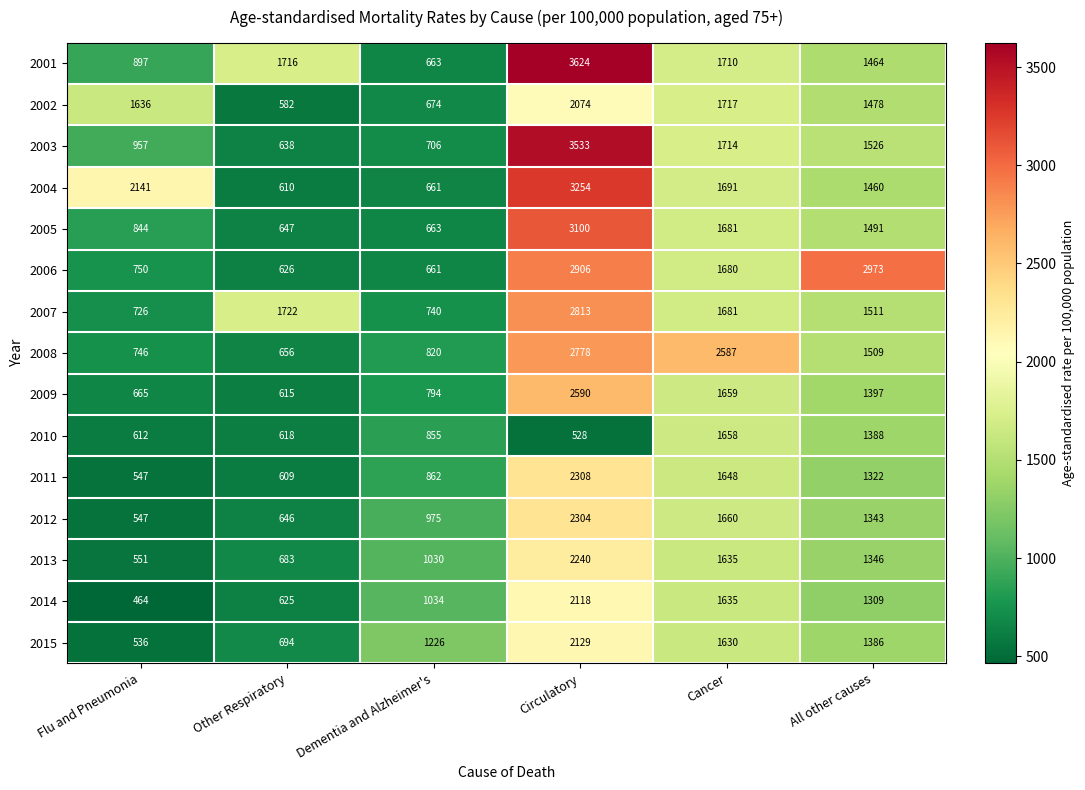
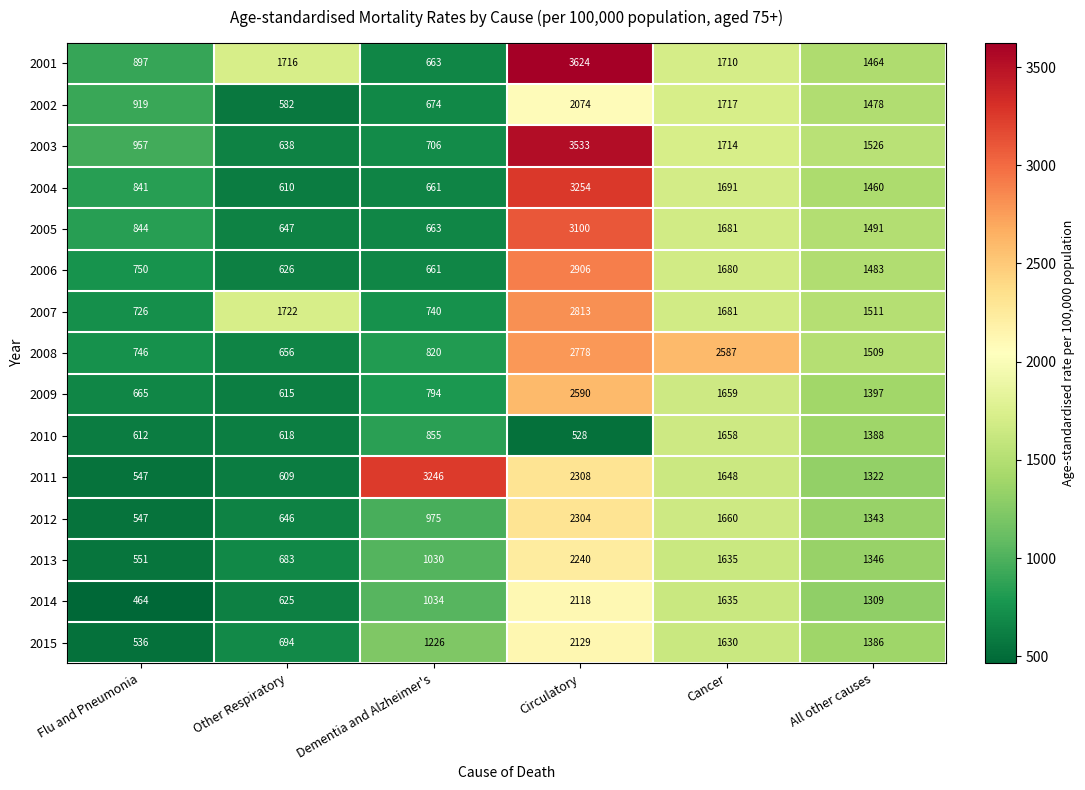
  {
    "2001": {
      "Flu and Pneumonia": 897,
      "Other Respiratory": 1716,
      "Dementia and Alzheimer's": 663,
      "Circulatory": 3624,
      "Cancer": 1710,
      "All other causes": 1464
    },
    "2002": {
-     "Flu and Pneumonia": 1636,
+     "Flu and Pneumonia": 919,
      "Other Respiratory": 582,
      "Dementia and Alzheimer's": 674,
      "Circulatory": 2074,
      "Cancer": 1717,
      "All other causes": 1478
    },
    "2003": {
      "Flu and Pneumonia": 957,
      "Other Respiratory": 638,
      "Dementia and Alzheimer's": 706,
      "Circulatory": 3533,
      "Cancer": 1714,
      "All other causes": 1526
    },
    "2004": {
-     "Flu and Pneumonia": 2141,
+     "Flu and Pneumonia": 841,
      "Other Respiratory": 610,
      "Dementia and Alzheimer's": 661,
      "Circulatory": 3254,
      "Cancer": 1691,
      "All other causes": 1460
    },
    "2005": {
      "Flu and Pneumonia": 844,
      "Other Respiratory": 647,
      "Dementia and Alzheimer's": 663,
      "Circulatory": 3100,
      "Cancer": 1681,
      "All other causes": 1491
    },
    "2006": {
      "Flu and Pneumonia": 750,
      "Other Respiratory": 626,
      "Dementia and Alzheimer's": 661,
      "Circulatory": 2906,
      "Cancer": 1680,
-     "All other causes": 2973
+     "All other causes": 1483
    },
    "2007": {
      "Flu and Pneumonia": 726,
      "Other Respiratory": 1722,
      "Dementia and Alzheimer's": 740,
      "Circulatory": 2813,
      "Cancer": 1681,
      "All other causes": 1511
    },
    "2008": {
      "Flu and Pneumonia": 746,
      "Other Respiratory": 656,
      "Dementia and Alzheimer's": 820,
      "Circulatory": 2778,
      "Cancer": 2587,
      "All other causes": 1509
    },
    "2009": {
      "Flu and Pneumonia": 665,
      "Other Respiratory": 615,
      "Dementia and Alzheimer's": 794,
      "Circulatory": 2590,
      "Cancer": 1659,
      "All other causes": 1397
    },
    "2010": {
      "Flu and Pneumonia": 612,
      "Other Respiratory": 618,
      "Dementia and Alzheimer's": 855,
      "Circulatory": 528,
      "Cancer": 1658,
      "All other causes": 1388
    },
    "2011": {
      "Flu and Pneumonia": 547,
      "Other Respiratory": 609,
-     "Dementia and Alzheimer's": 862,
+     "Dementia and Alzheimer's": 3246,
      "Circulatory": 2308,
      "Cancer": 1648,
      "All other causes": 1322
    },
    "2012": {
      "Flu and Pneumonia": 547,
      "Other Respiratory": 646,
      "Dementia and Alzheimer's": 975,
      "Circulatory": 2304,
      "Cancer": 1660,
      "All other causes": 1343
    },
    "2013": {
      "Flu and Pneumonia": 551,
      "Other Respiratory": 683,
      "Dementia and Alzheimer's": 1030,
      "Circulatory": 2240,
      "Cancer": 1635,
      "All other causes": 1346
    },
    "2014": {
      "Flu and Pneumonia": 464,
      "Other Respiratory": 625,
      "Dementia and Alzheimer's": 1034,
      "Circulatory": 2118,
      "Cancer": 1635,
      "All other causes": 1309
    },
    "2015": {
      "Flu and Pneumonia": 536,
      "Other Respiratory": 694,
      "Dementia and Alzheimer's": 1226,
      "Circulatory": 2129,
      "Cancer": 1630,
      "All other causes": 1386
    }
  }
